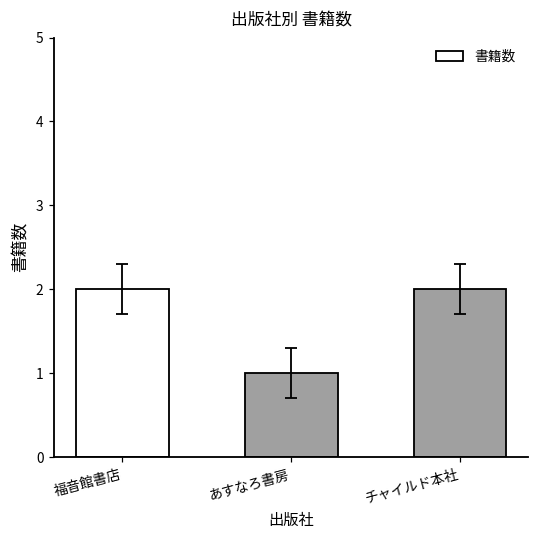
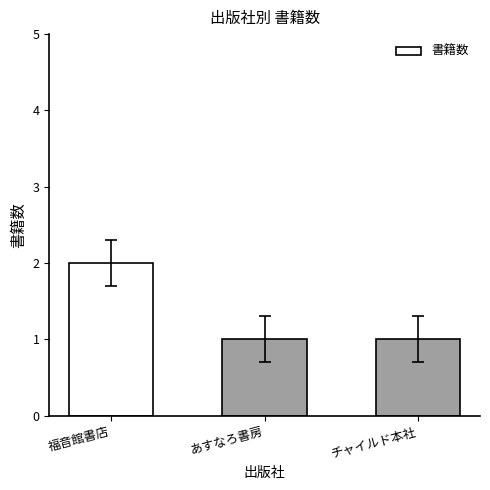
  {
    "書籍数": {
      "福音館書店": 2,
      "あすなろ書房": 1,
-     "チャイルド本社": 2
+     "チャイルド本社": 1
    }
  }
